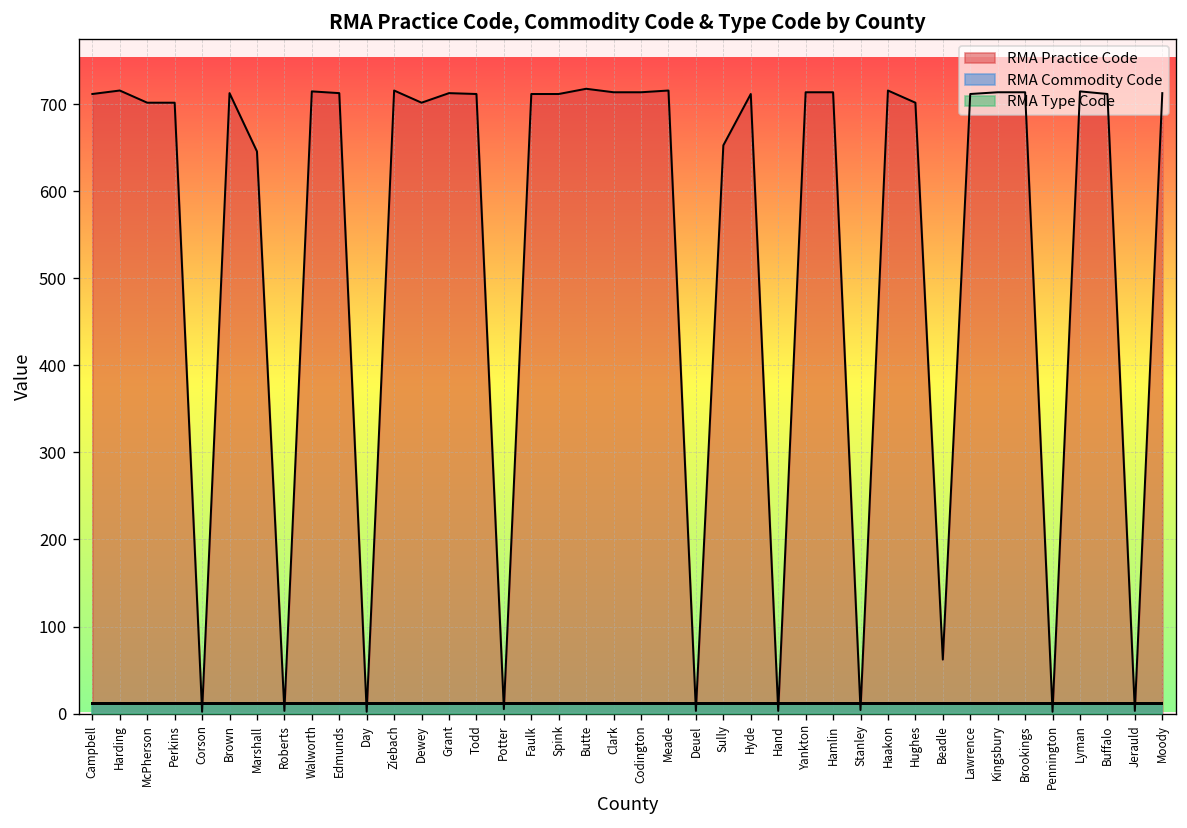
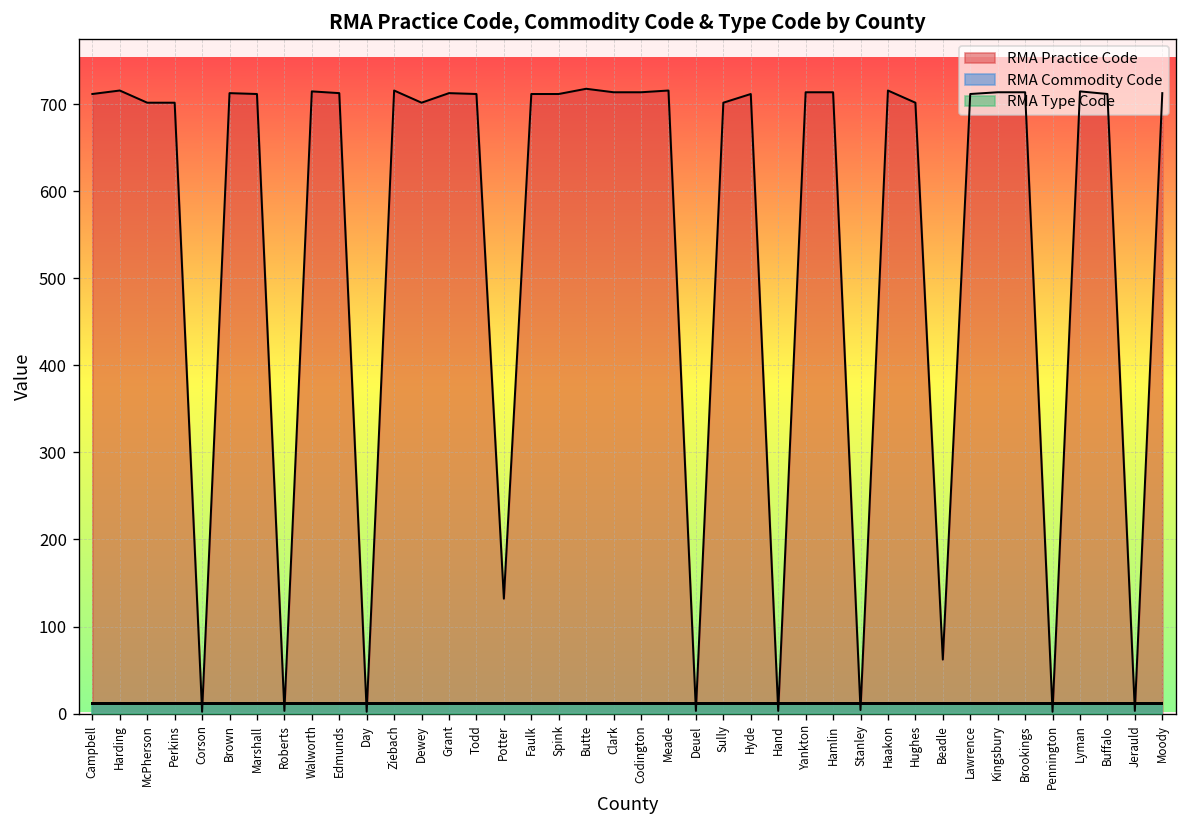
  {
    "RMA Practice Code": {
      "Campbell": 710,
      "Harding": 720,
      "McPherson": 700,
      "Perkins": 700,
      "Corson": 0,
      "Brown": 710,
-     "Marshall": 650,
+     "Marshall": 710,
      "Roberts": 0,
      "Walworth": 720,
      "Edmunds": 710,
      "Day": 0,
      "Ziebach": 720,
      "Dewey": 700,
      "Grant": 710,
      "Todd": 710,
-     "Potter": 10,
+     "Potter": 130,
      "Faulk": 710,
      "Spink": 710,
      "Butte": 720,
      "Clark": 710,
      "Codington": 710,
      "Meade": 720,
      "Deuel": 0,
-     "Sully": 650,
+     "Sully": 700,
      "Hyde": 710,
      "Hand": 0,
      "Yankton": 710,
      "Hamlin": 710,
      "Stanley": 0,
      "Haakon": 720,
      "Hughes": 700,
      "Beadle": 60,
      "Pennington": 0,
      "Jerauld": 0
    }
  }
